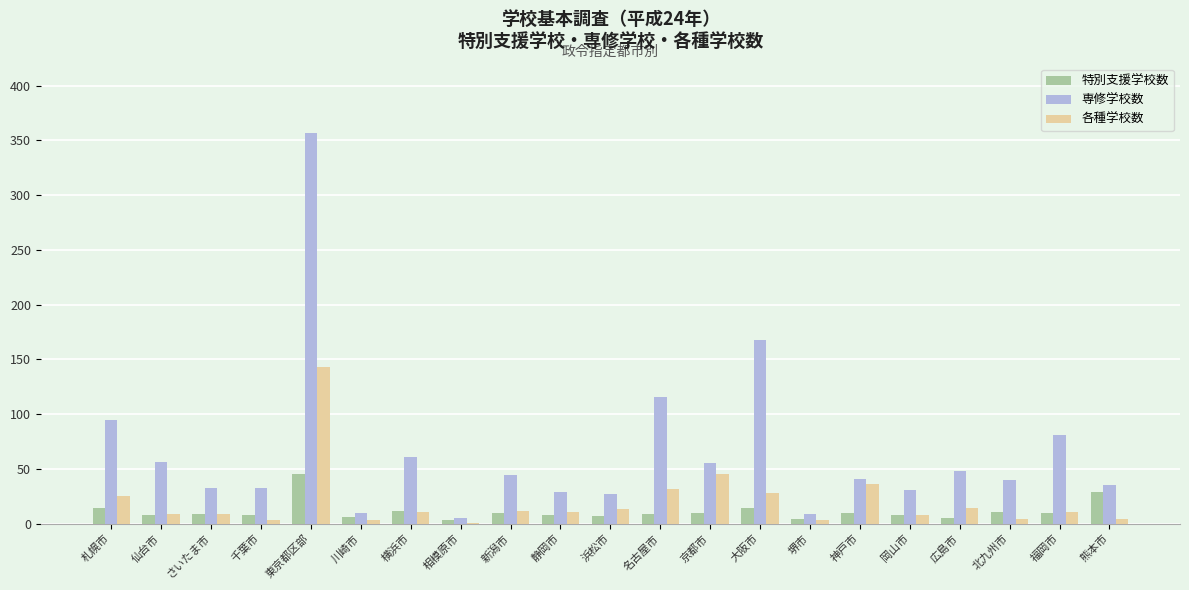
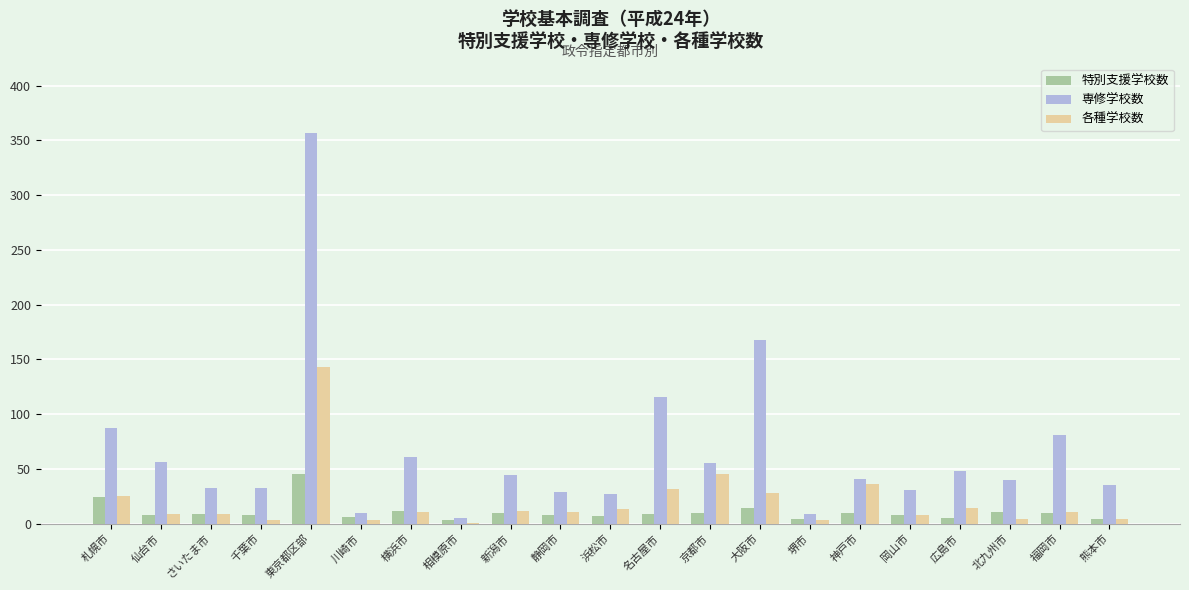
  {
    "特別支援学校数": {
-     "札幌市": 14,
+     "札幌市": 24,
      "仙台市": 8,
      "さいたま市": 9,
      "千葉市": 8,
      "東京都区部": 45,
      "川崎市": 6,
      "横浜市": 12,
      "相模原市": 3,
      "新潟市": 10,
      "静岡市": 8,
      "浜松市": 7,
      "名古屋市": 9,
      "京都市": 10,
      "大阪市": 14,
      "堺市": 4,
      "神戸市": 10,
      "岡山市": 8,
      "広島市": 5,
      "北九州市": 11,
      "福岡市": 10,
-     "熊本市": 29
+     "熊本市": 4
    },
    "専修学校数": {
-     "札幌市": 95,
+     "札幌市": 87,
      "仙台市": 56,
      "さいたま市": 33,
      "千葉市": 33,
      "東京都区部": 357,
      "川崎市": 10,
      "横浜市": 61,
      "相模原市": 5,
      "新潟市": 44,
      "静岡市": 29,
      "浜松市": 27,
      "名古屋市": 116,
      "京都市": 55,
      "大阪市": 168,
      "堺市": 9,
      "神戸市": 41,
      "岡山市": 31,
      "広島市": 48,
      "北九州市": 40,
      "福岡市": 81,
      "熊本市": 35
    },
    "各種学校数": {
      "札幌市": 25,
      "仙台市": 9,
      "さいたま市": 9,
      "千葉市": 3,
      "東京都区部": 143,
      "川崎市": 3,
      "横浜市": 11,
      "新潟市": 12,
      "静岡市": 11,
      "浜松市": 13,
      "名古屋市": 32,
      "京都市": 45,
      "大阪市": 28,
      "堺市": 3,
      "神戸市": 36,
      "岡山市": 8,
      "広島市": 14,
      "北九州市": 4,
      "福岡市": 11,
      "熊本市": 4
    }
  }
